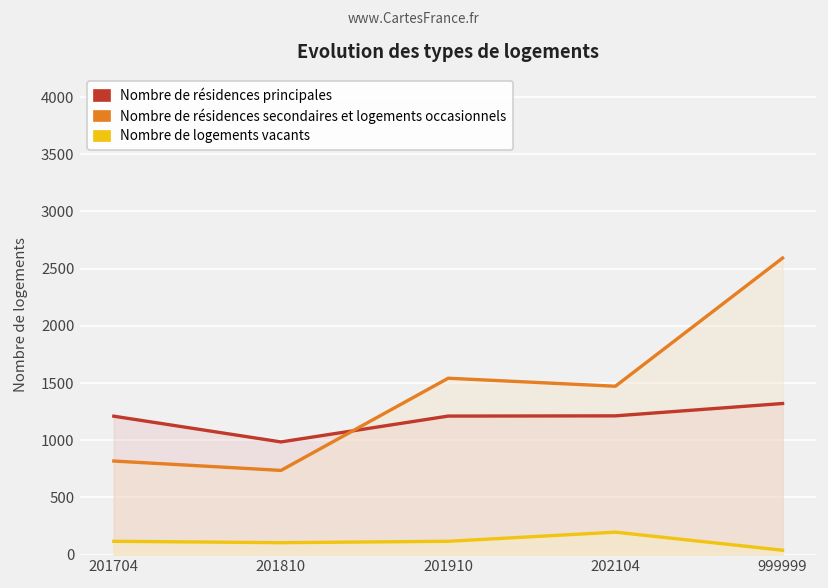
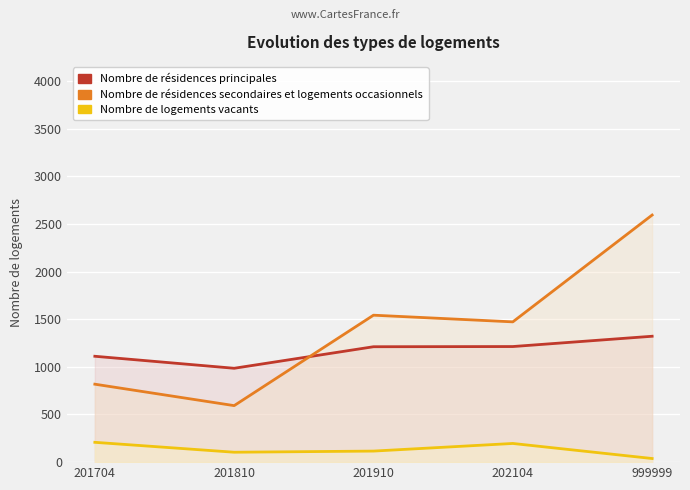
  {
    "Nombre de résidences principales": {
-     "201704": 1200,
+     "201704": 1100,
      "201810": 1000,
      "201910": 1200,
      "202104": 1200,
      "999999": 1300
    },
    "Nombre de résidences secondaires et logements occasionnels": {
      "201704": 800,
-     "201810": 700,
+     "201810": 600,
      "201910": 1500,
      "202104": 1500,
      "999999": 2600
    },
    "Nombre de logements vacants": {
-     "201704": 100,
+     "201704": 200,
      "201810": 100,
      "201910": 100,
      "202104": 200,
      "999999": 0
    }
  }
